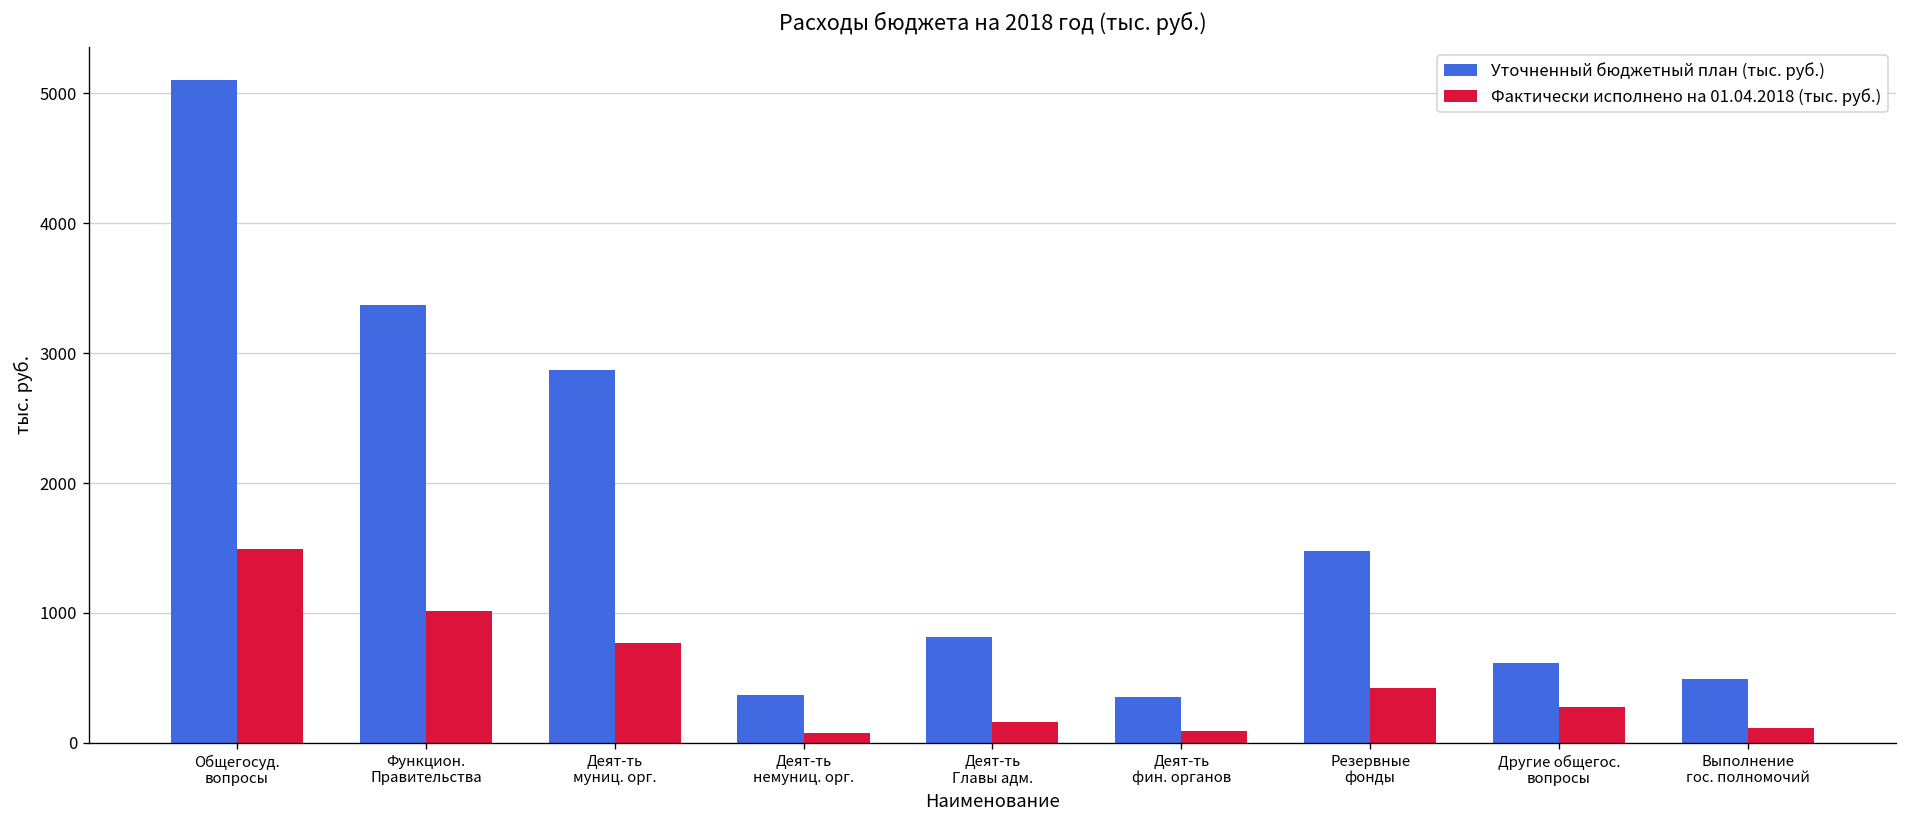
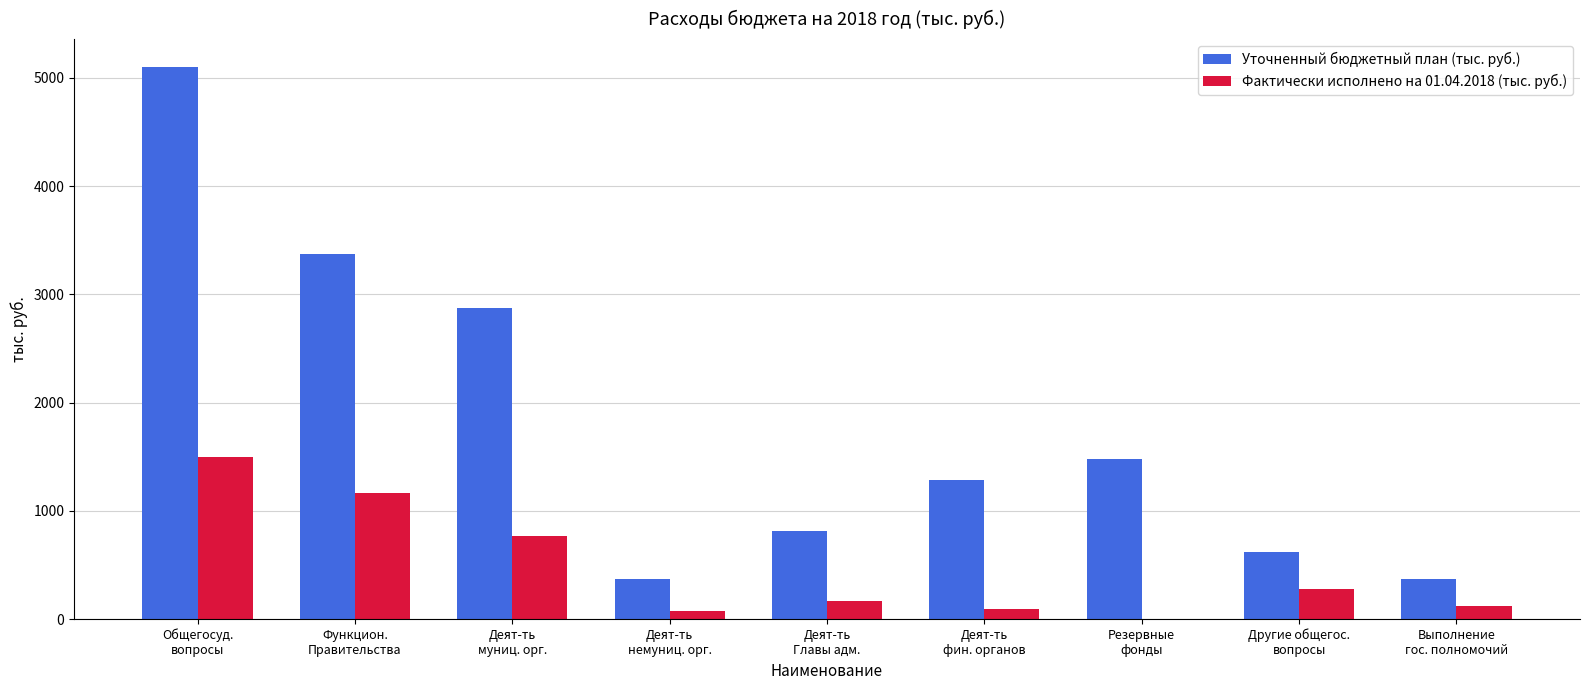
  {
    "Уточненный бюджетный план (тыс. руб.)": {
      "Общегосуд. вопросы": 5100,
      "Функцион. Правительства": 3370,
      "Деят-ть муниц. орг.": 2870,
      "Деят-ть немуниц. орг.": 370,
      "Деят-ть Главы адм.": 810,
-     "Деят-ть фин. органов": 350,
+     "Деят-ть фин. органов": 1280,
      "Резервные фонды": 1480,
      "Другие общегос. вопросы": 620,
-     "Выполнение гос. полномочий": 490
+     "Выполнение гос. полномочий": 370
    },
    "Фактически исполнено на 01.04.2018 (тыс. руб.)": {
      "Общегосуд. вопросы": 1490,
-     "Функцион. Правительства": 1020,
+     "Функцион. Правительства": 1160,
      "Деят-ть муниц. орг.": 770,
      "Деят-ть немуниц. орг.": 70,
      "Деят-ть Главы адм.": 160,
      "Деят-ть фин. органов": 90,
-     "Резервные фонды": 430,
+     "Резервные фонды": 0,
      "Другие общегос. вопросы": 280,
      "Выполнение гос. полномочий": 120
    }
  }
